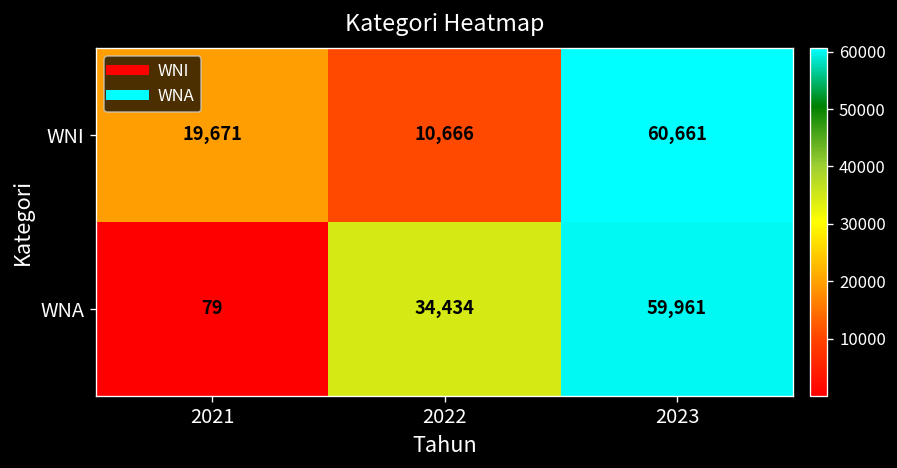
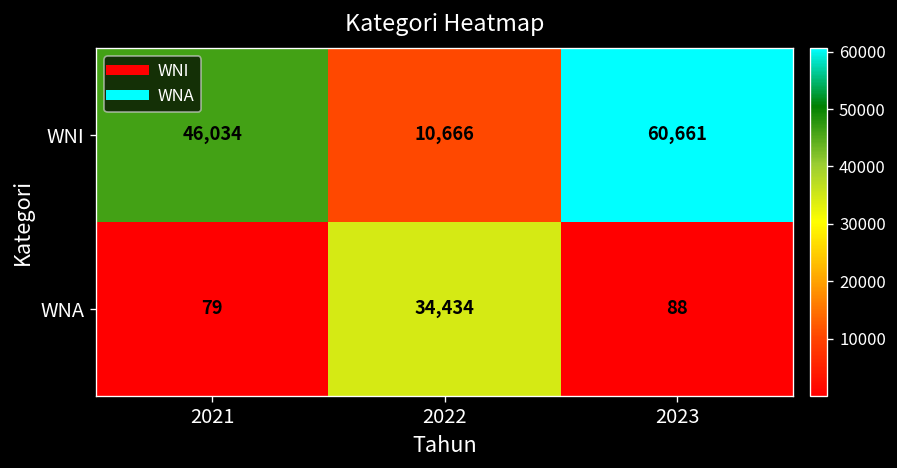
  {
    "WNI": {
-     "2021": "19,671",
+     "2021": "46,034",
      "2022": "10,666",
      "2023": "60,661"
    },
    "WNA": {
      "2021": "79",
      "2022": "34,434",
-     "2023": "59,961"
+     "2023": "88"
    }
  }
